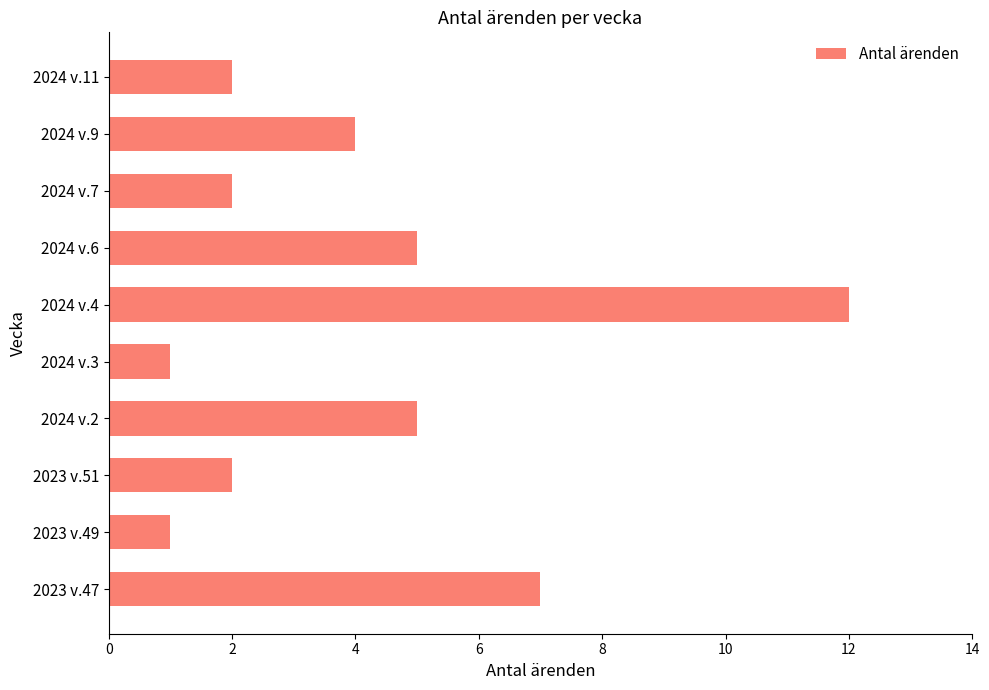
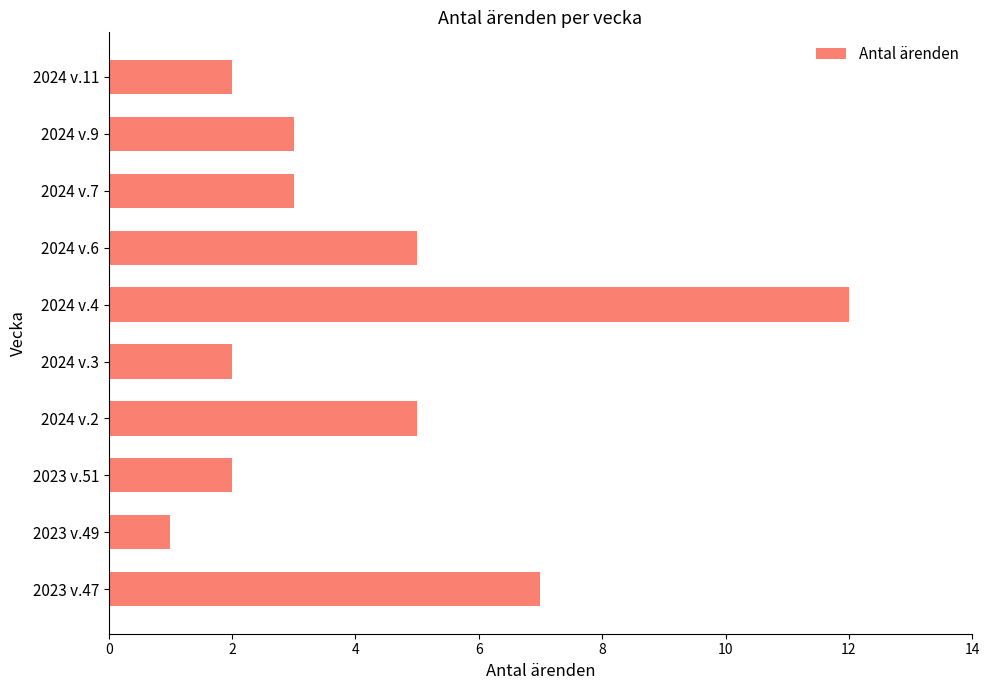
  {
    "2024 v.11": 2,
-   "2024 v.9": 4,
-   "2024 v.7": 2,
+   "2024 v.9": 3,
+   "2024 v.7": 3,
    "2024 v.6": 5,
    "2024 v.4": 12,
-   "2024 v.3": 1,
+   "2024 v.3": 2,
    "2024 v.2": 5,
    "2023 v.51": 2,
    "2023 v.49": 1,
    "2023 v.47": 7
  }
